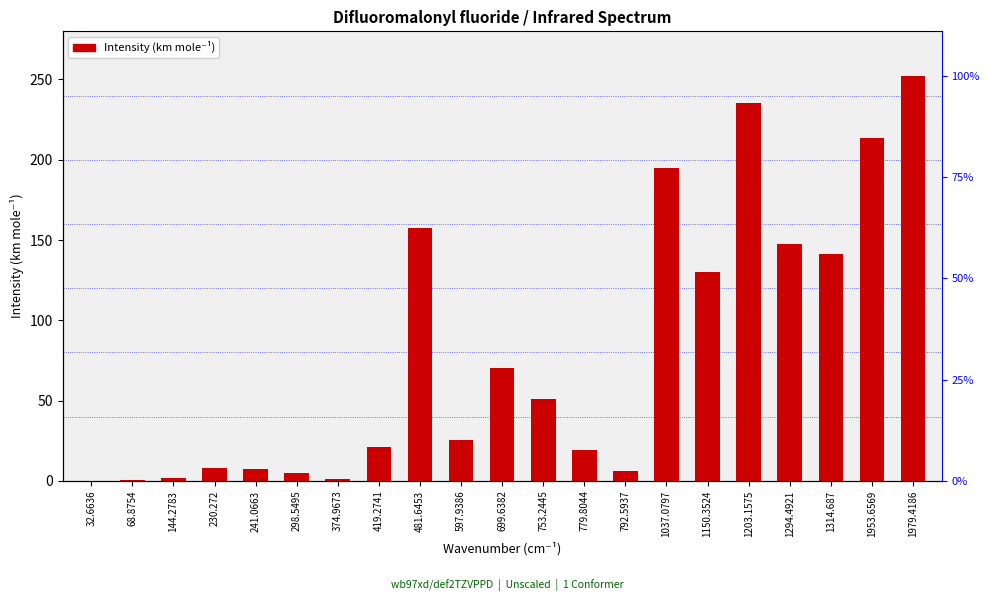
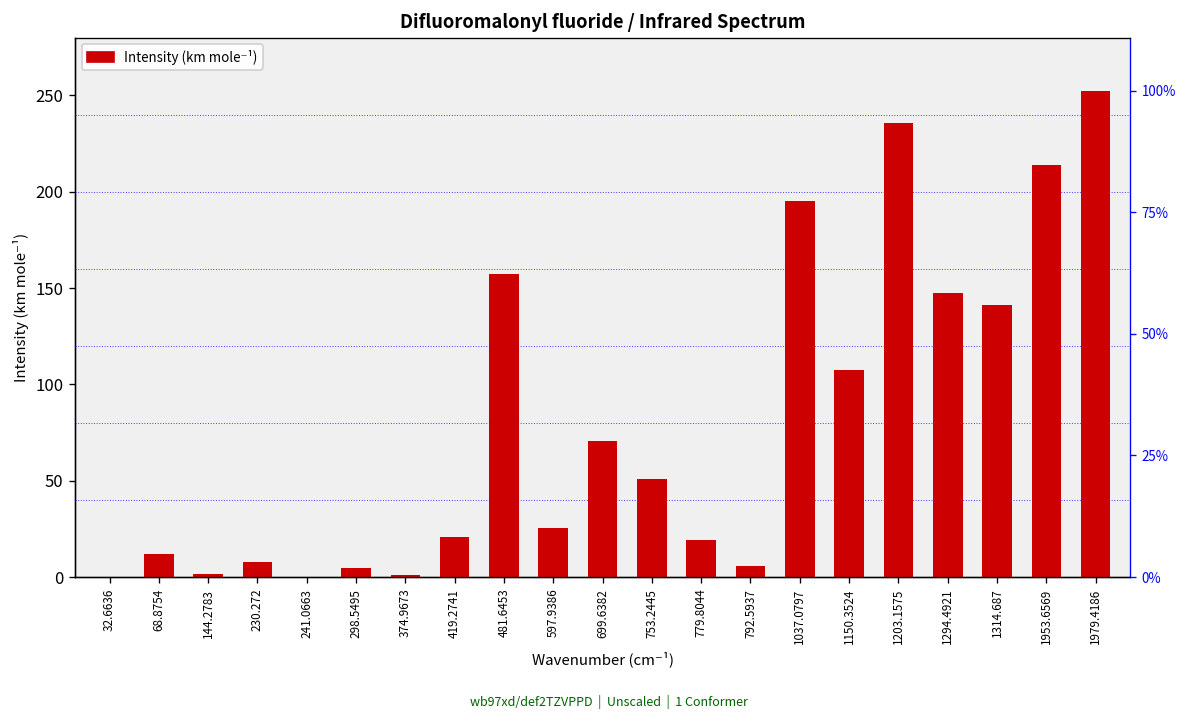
  {
-   "68.8754": 1,
+   "68.8754": 12,
    "144.2783": 2,
    "230.272": 8,
-   "241.0663": 7,
+   "241.0663": 0,
    "298.5495": 5,
    "419.2741": 21,
    "481.6453": 157,
    "597.9386": 25,
    "699.6382": 70,
    "753.2445": 51,
    "779.8044": 19,
    "792.5937": 6,
    "1037.0797": 195,
-   "1150.3524": 130,
+   "1150.3524": 107,
    "1203.1575": 236,
    "1294.4921": 147,
    "1314.687": 141,
    "1953.6569": 214,
    "1979.4186": 252
  }
